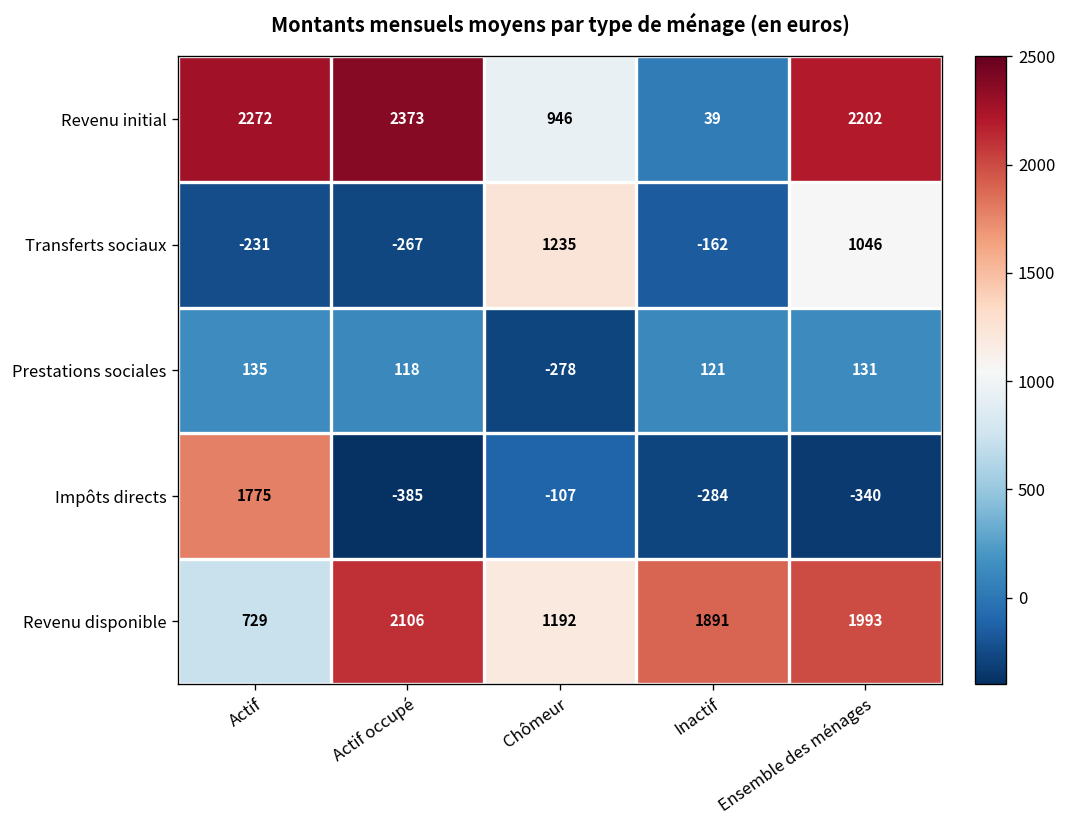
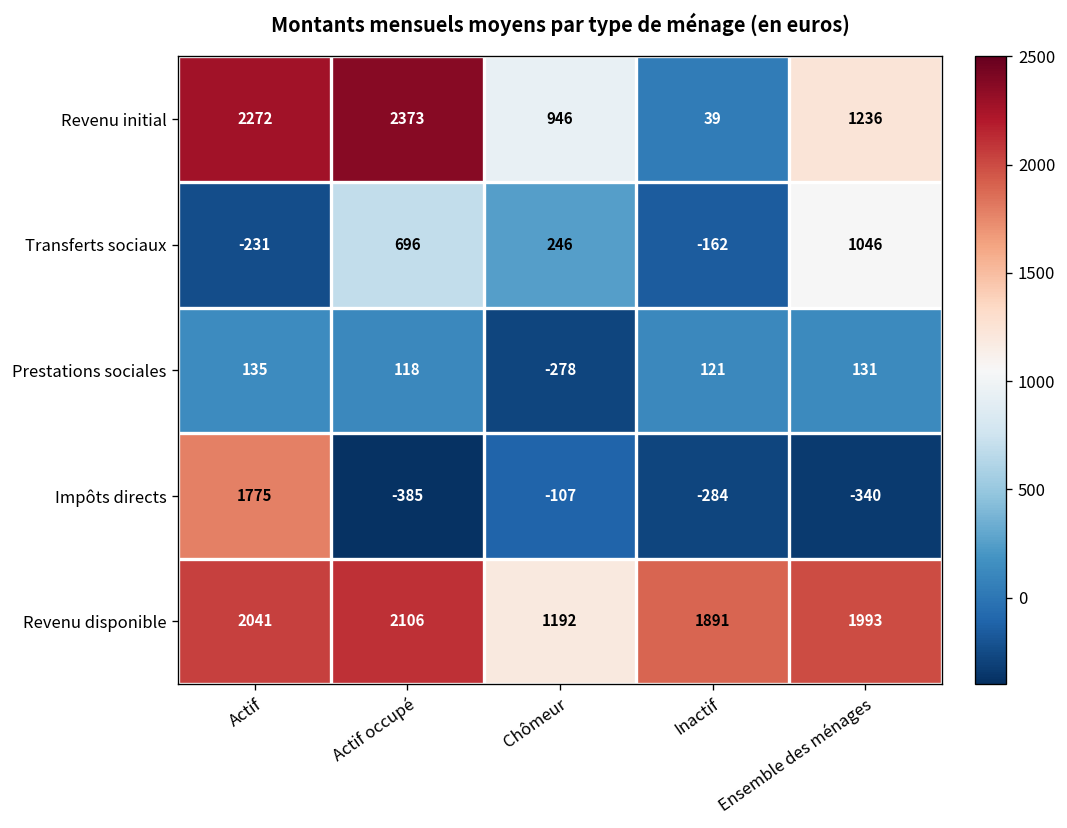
  {
    "Revenu initial": {
      "Actif": 2272,
      "Actif occupé": 2373,
      "Chômeur": 946,
      "Inactif": 39,
-     "Ensemble des ménages": 2202
+     "Ensemble des ménages": 1236
    },
    "Transferts sociaux": {
      "Actif": -231,
-     "Actif occupé": -267,
-     "Chômeur": 1235,
+     "Actif occupé": 696,
+     "Chômeur": 246,
      "Inactif": -162,
      "Ensemble des ménages": 1046
    },
    "Prestations sociales": {
      "Actif": 135,
      "Actif occupé": 118,
      "Chômeur": -278,
      "Inactif": 121,
      "Ensemble des ménages": 131
    },
    "Impôts directs": {
      "Actif": 1775,
      "Actif occupé": -385,
      "Chômeur": -107,
      "Inactif": -284,
      "Ensemble des ménages": -340
    },
    "Revenu disponible": {
-     "Actif": 729,
+     "Actif": 2041,
      "Actif occupé": 2106,
      "Chômeur": 1192,
      "Inactif": 1891,
      "Ensemble des ménages": 1993
    }
  }
